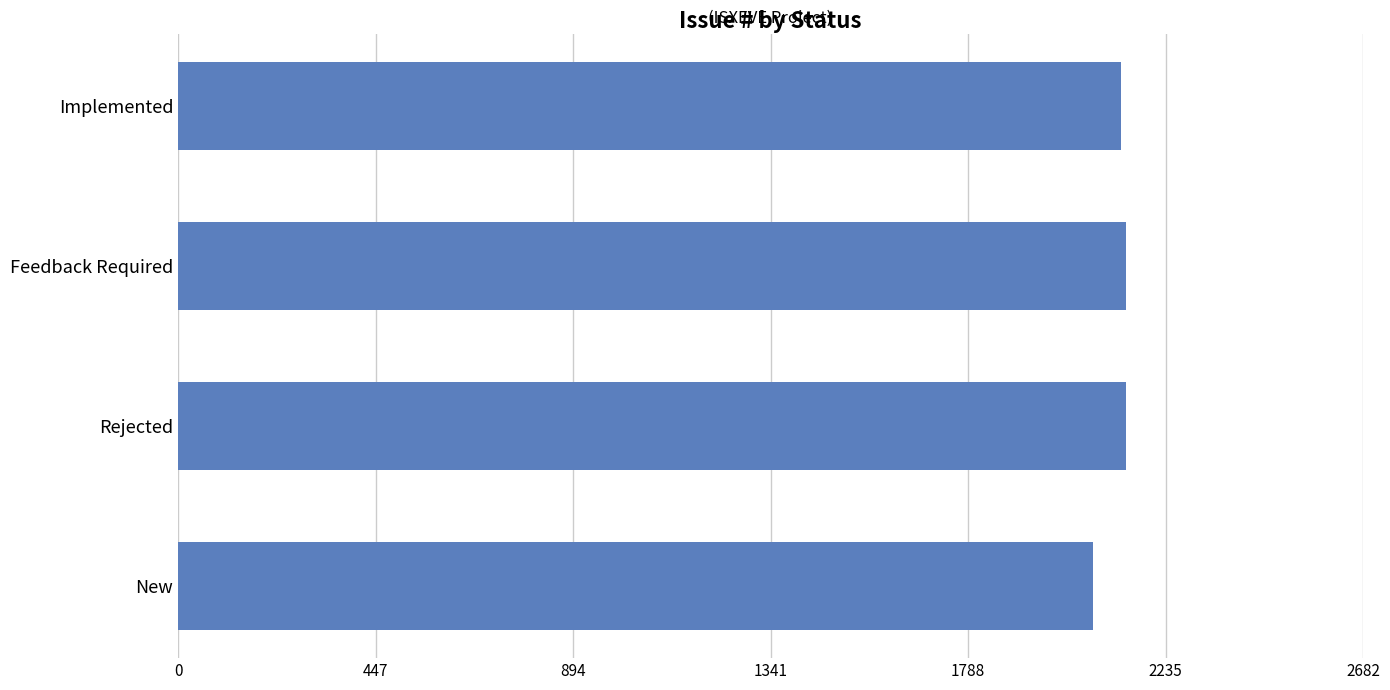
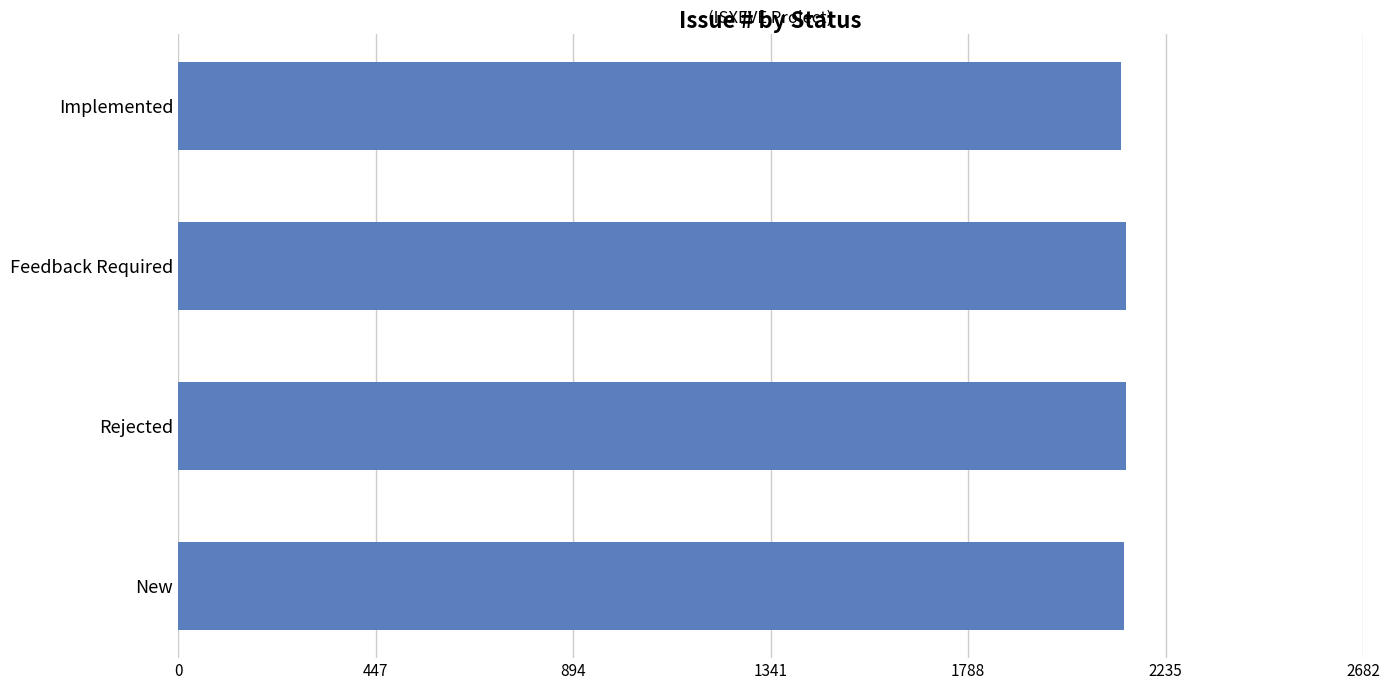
  {
    "Implemented": 2130,
    "Feedback Required": 2150,
    "Rejected": 2150,
-   "New": 2070
+   "New": 2140
  }
